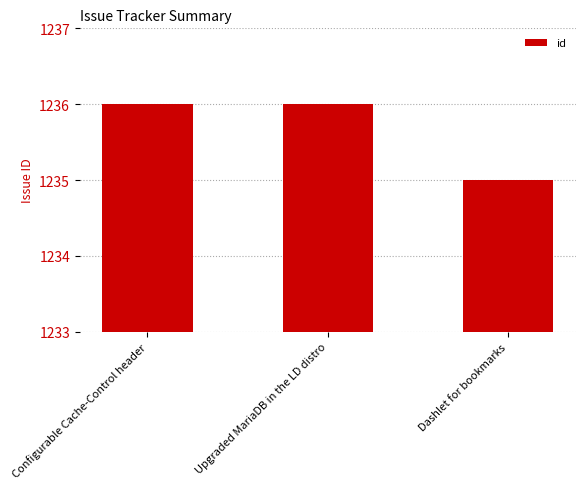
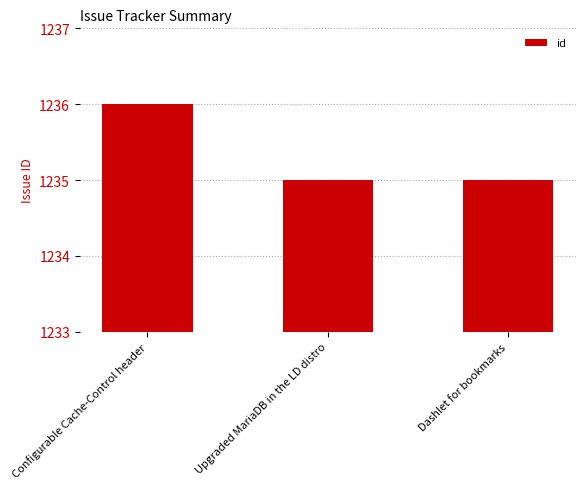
  {
    "Configurable Cache-Control header": 1236,
-   "Upgraded MariaDB in the LD distro": 1236,
+   "Upgraded MariaDB in the LD distro": 1235,
    "Dashlet for bookmarks": 1235
  }
